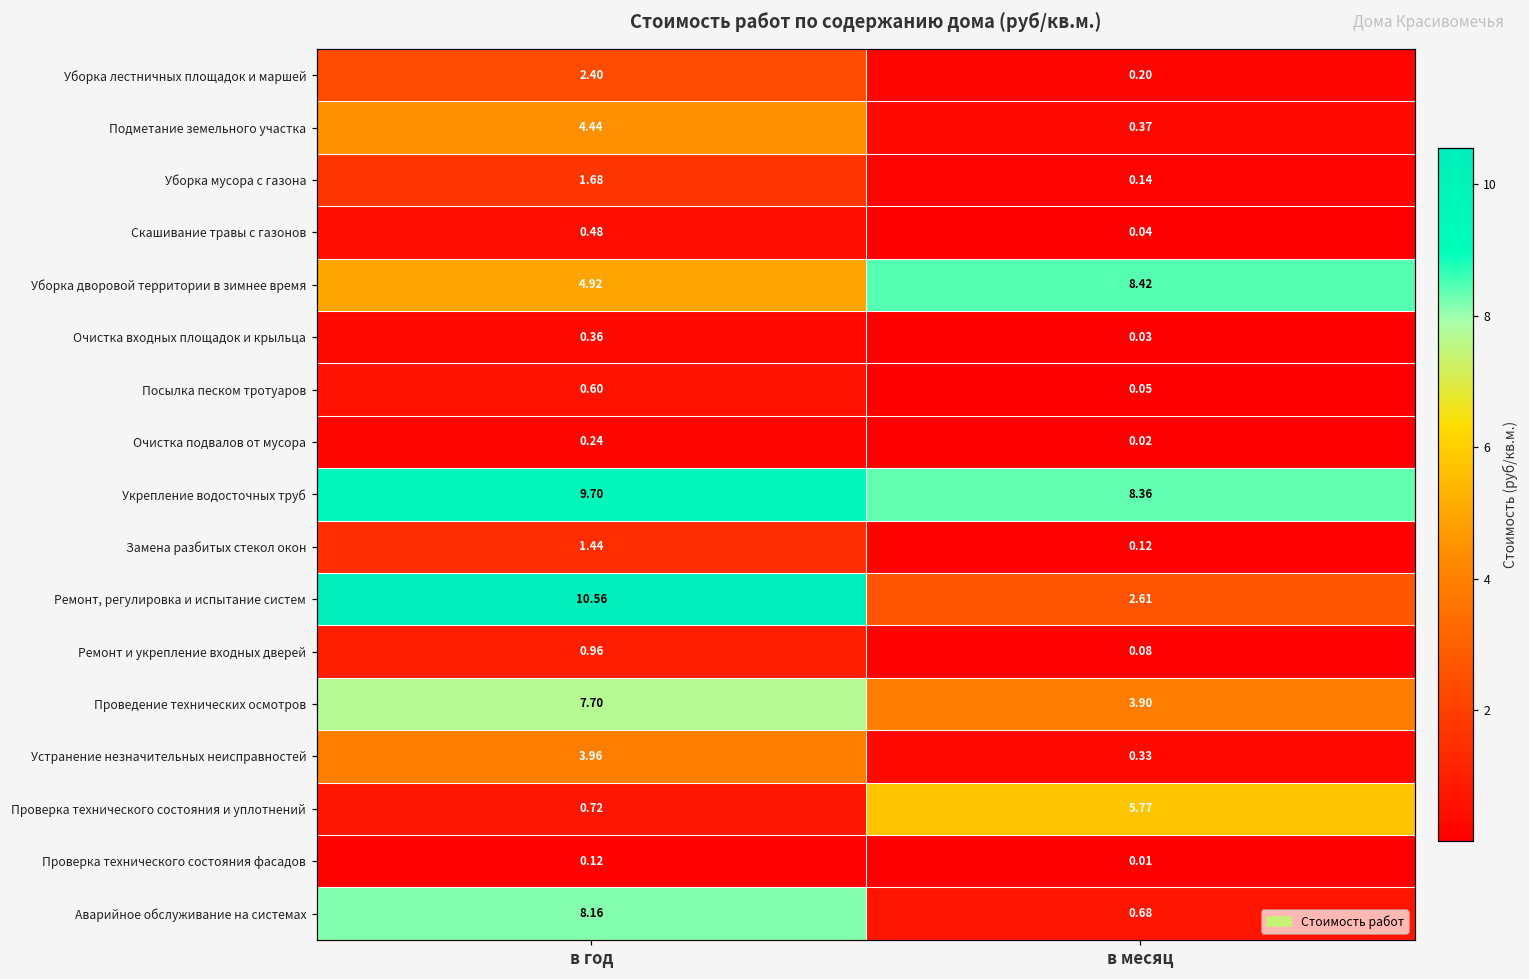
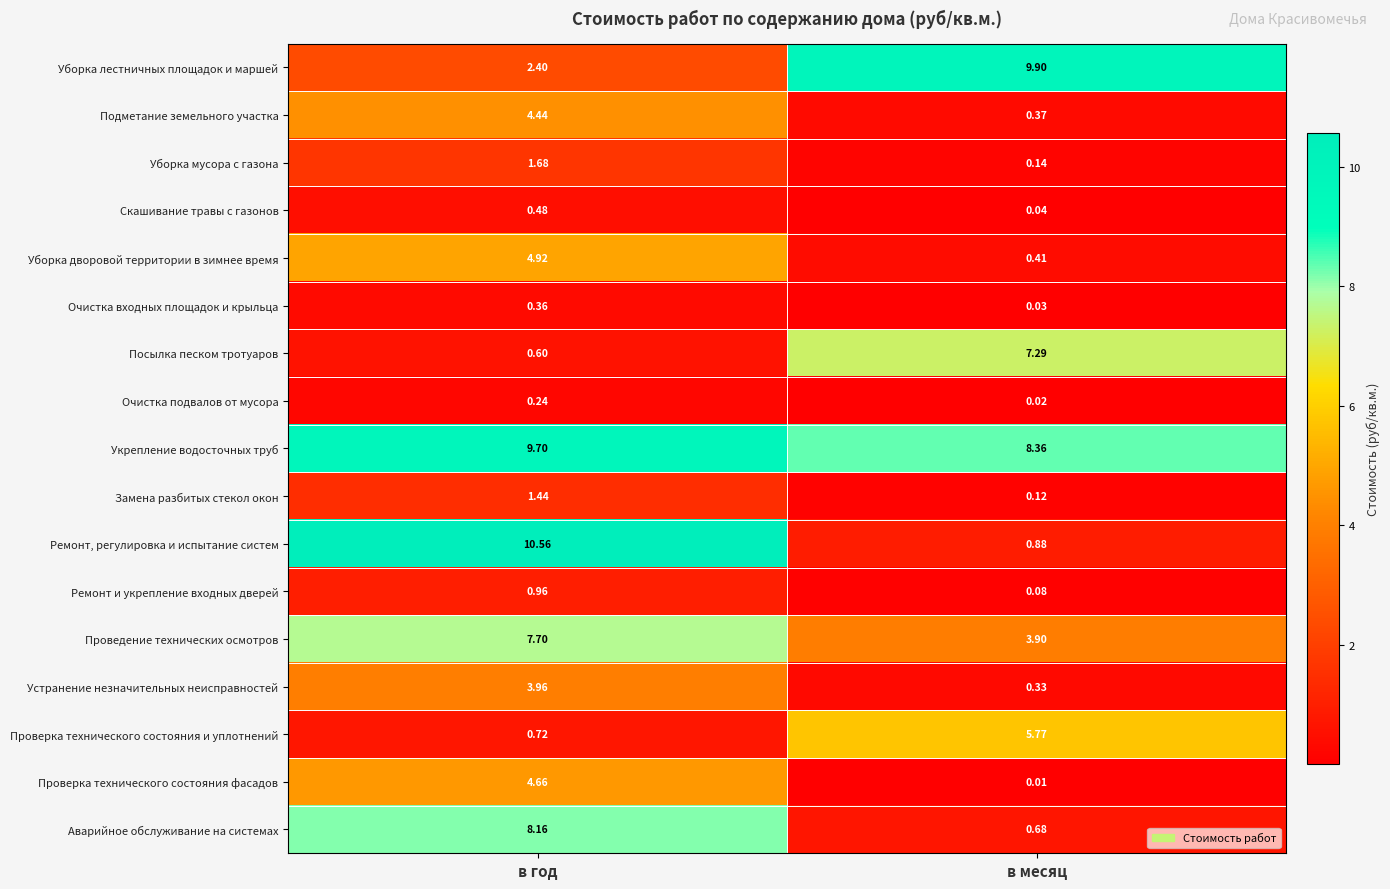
  {
    "Уборка лестничных площадок и маршей": {
      "в год": 2.40,
-     "в месяц": 0.20
+     "в месяц": 9.90
    },
    "Подметание земельного участка": {
      "в год": 4.44,
      "в месяц": 0.37
    },
    "Уборка мусора с газона": {
      "в год": 1.68,
      "в месяц": 0.14
    },
    "Скашивание травы с газонов": {
      "в год": 0.48,
      "в месяц": 0.04
    },
    "Уборка дворовой территории в зимнее время": {
      "в год": 4.92,
-     "в месяц": 8.42
+     "в месяц": 0.41
    },
    "Очистка входных площадок и крыльца": {
      "в год": 0.36,
      "в месяц": 0.03
    },
    "Посылка песком тротуаров": {
      "в год": 0.60,
-     "в месяц": 0.05
+     "в месяц": 7.29
    },
    "Очистка подвалов от мусора": {
      "в год": 0.24,
      "в месяц": 0.02
    },
    "Укрепление водосточных труб": {
      "в год": 9.70,
      "в месяц": 8.36
    },
    "Замена разбитых стекол окон": {
      "в год": 1.44,
      "в месяц": 0.12
    },
    "Ремонт, регулировка и испытание систем": {
      "в год": 10.56,
-     "в месяц": 2.61
+     "в месяц": 0.88
    },
    "Ремонт и укрепление входных дверей": {
      "в год": 0.96,
      "в месяц": 0.08
    },
    "Проведение технических осмотров": {
      "в год": 7.70,
      "в месяц": 3.90
    },
    "Устранение незначительных неисправностей": {
      "в год": 3.96,
      "в месяц": 0.33
    },
    "Проверка технического состояния и уплотнений": {
      "в год": 0.72,
      "в месяц": 5.77
    },
    "Проверка технического состояния фасадов": {
-     "в год": 0.12,
+     "в год": 4.66,
      "в месяц": 0.01
    },
    "Аварийное обслуживание на системах": {
      "в год": 8.16,
      "в месяц": 0.68
    }
  }
